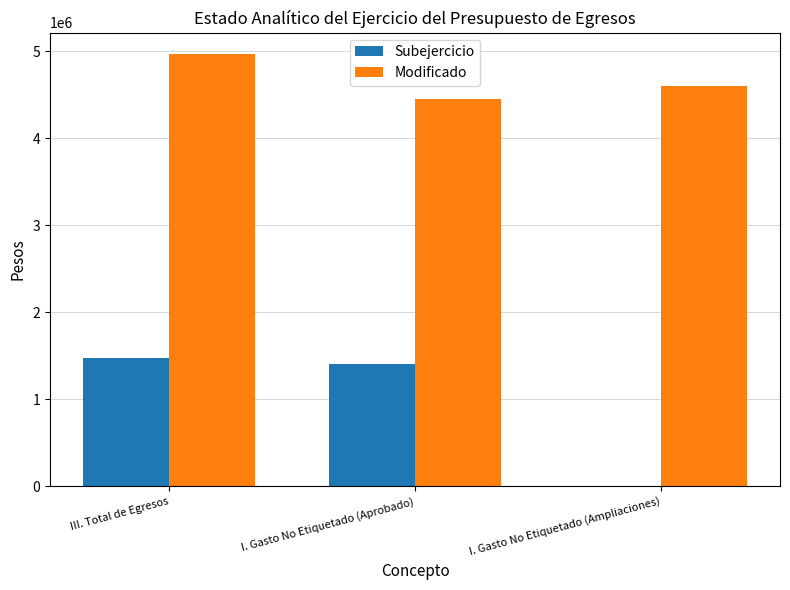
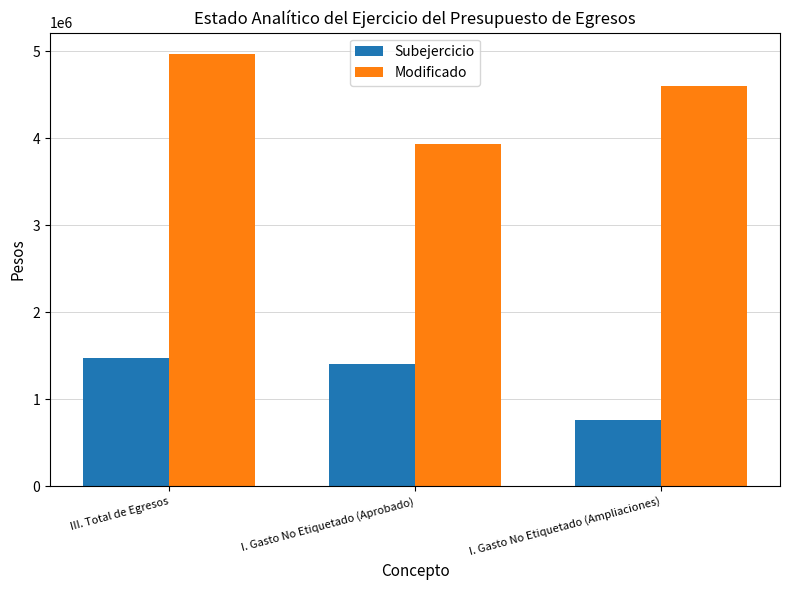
  {
    "Subejercicio": {
      "III. Total de Egresos": 1500000,
      "I. Gasto No Etiquetado (Aprobado)": 1400000,
-     "I. Gasto No Etiquetado (Ampliaciones)": 0
+     "I. Gasto No Etiquetado (Ampliaciones)": 800000
    },
    "Modificado": {
      "III. Total de Egresos": 5000000,
-     "I. Gasto No Etiquetado (Aprobado)": 4500000,
+     "I. Gasto No Etiquetado (Aprobado)": 3900000,
      "I. Gasto No Etiquetado (Ampliaciones)": 4600000
    }
  }
